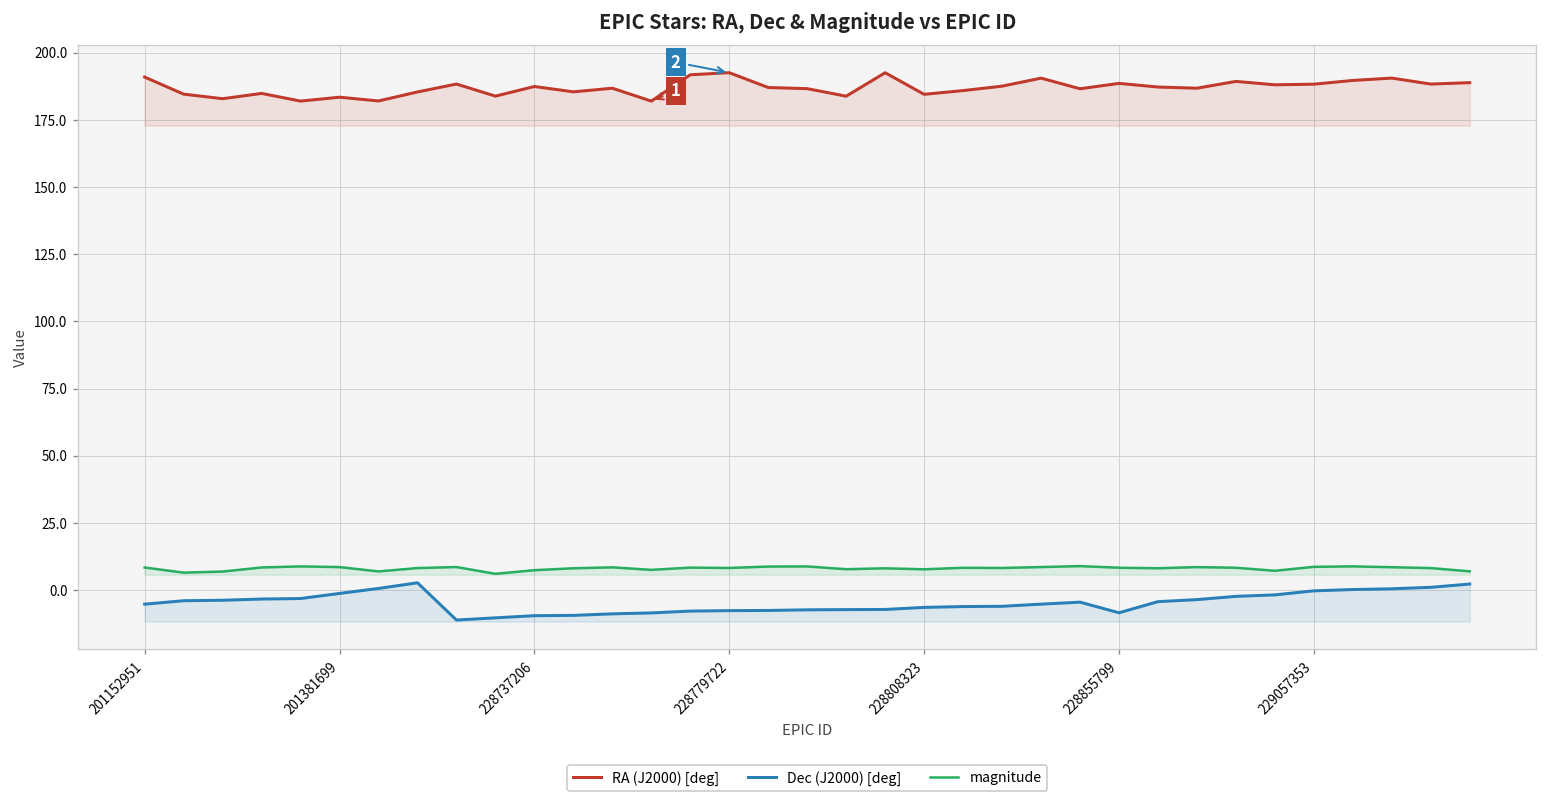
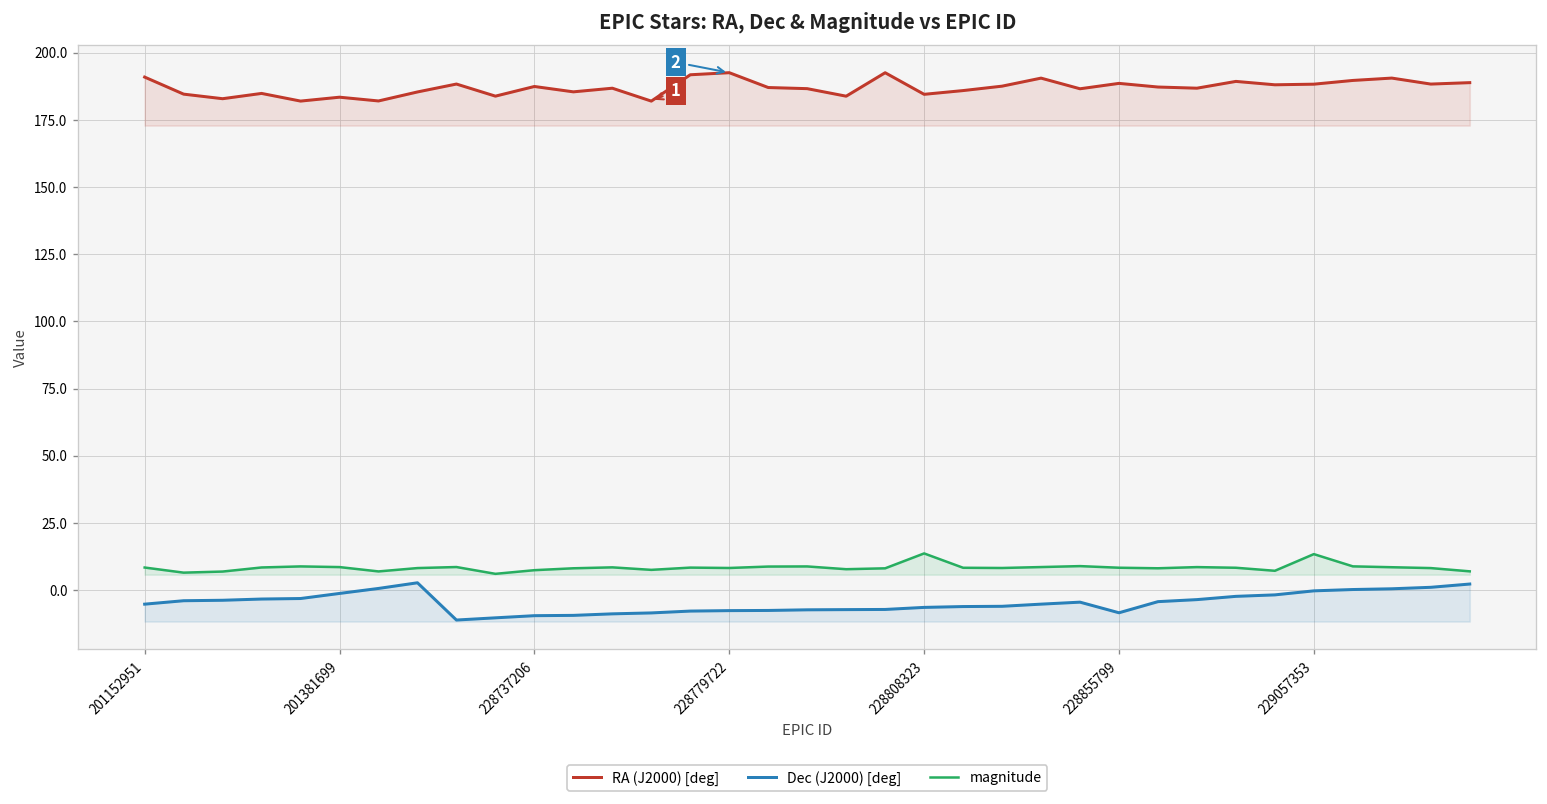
  {
    "RA (J2000) [deg]": {
      "201152951": 191,
      "201381699": 183,
      "228737206": 187,
      "228779722": 193,
      "228808323": 184,
      "228855799": 189,
      "229057353": 188
    },
    "Dec (J2000) [deg]": {
      "201152951": -5,
      "201381699": -1,
      "228737206": -10,
      "228779722": -8,
      "228808323": -6,
      "228855799": -8,
      "229057353": 0
    },
    "magnitude": {
      "201152951": 8,
      "201381699": 9,
      "228737206": 7,
      "228779722": 8,
-     "228808323": 8,
+     "228808323": 14,
      "228855799": 8,
-     "229057353": 9
+     "229057353": 13
    }
  }
